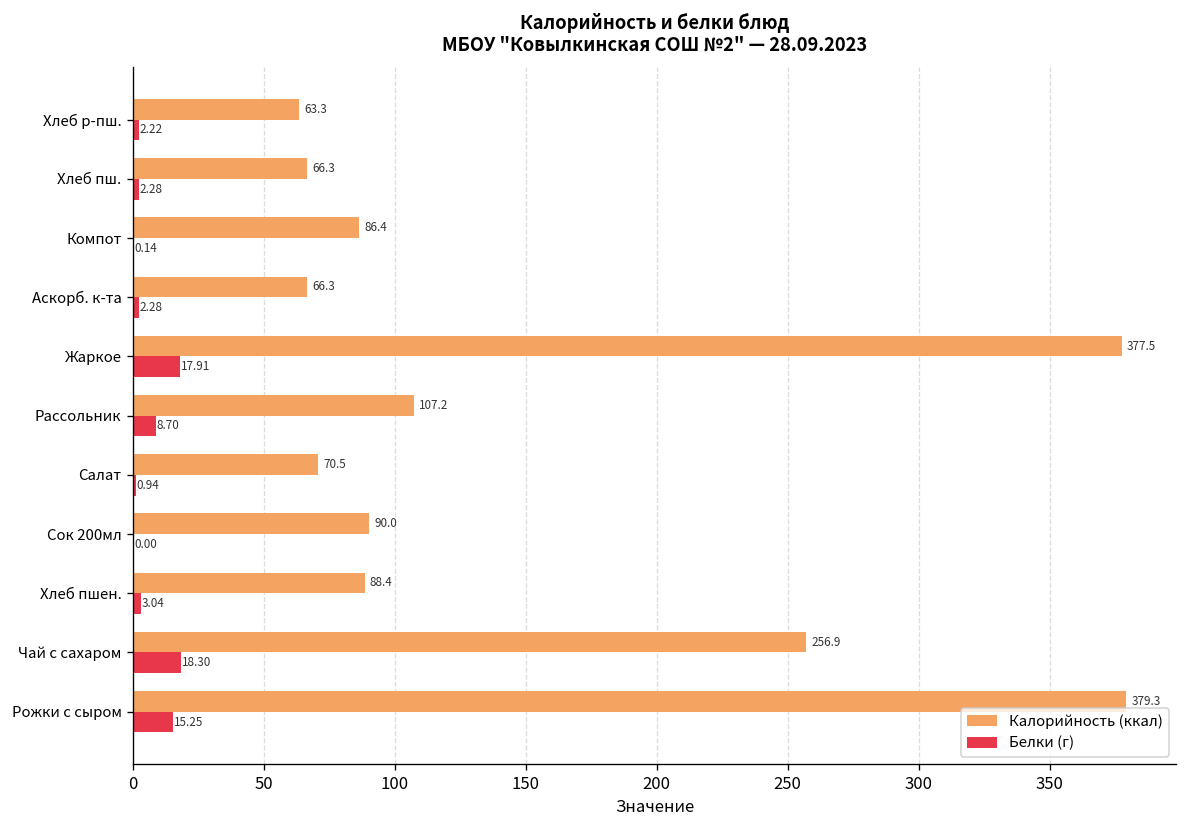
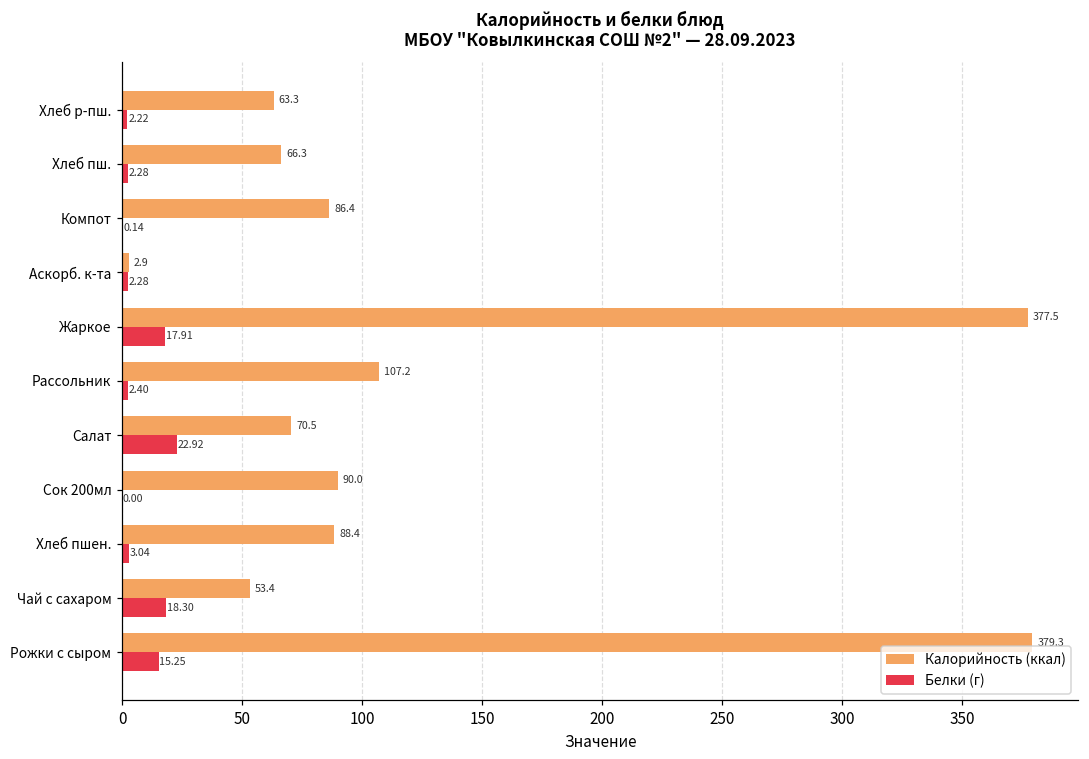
  {
    "Калорийность (ккал)": {
      "Хлеб р-пш.": 63.3,
      "Хлеб пш.": 66.3,
      "Компот": 86.4,
-     "Аскорб. к-та": 66.3,
+     "Аскорб. к-та": 2.9,
      "Жаркое": 377.5,
      "Рассольник": 107.2,
      "Салат": 70.5,
      "Сок 200мл": 90.0,
      "Хлеб пшен.": 88.4,
-     "Чай с сахаром": 256.9
+     "Чай с сахаром": 53.4
    },
    "Белки (г)": {
      "Хлеб р-пш.": 2.22,
      "Хлеб пш.": 2.28,
      "Компот": 0.14,
      "Аскорб. к-та": 2.28,
      "Жаркое": 17.91,
-     "Рассольник": 8.70,
-     "Салат": 0.94,
+     "Рассольник": 2.40,
+     "Салат": 22.92,
      "Сок 200мл": 0.00,
      "Хлеб пшен.": 3.04,
      "Чай с сахаром": 18.30,
      "Рожки с сыром": 15.25
    }
  }
